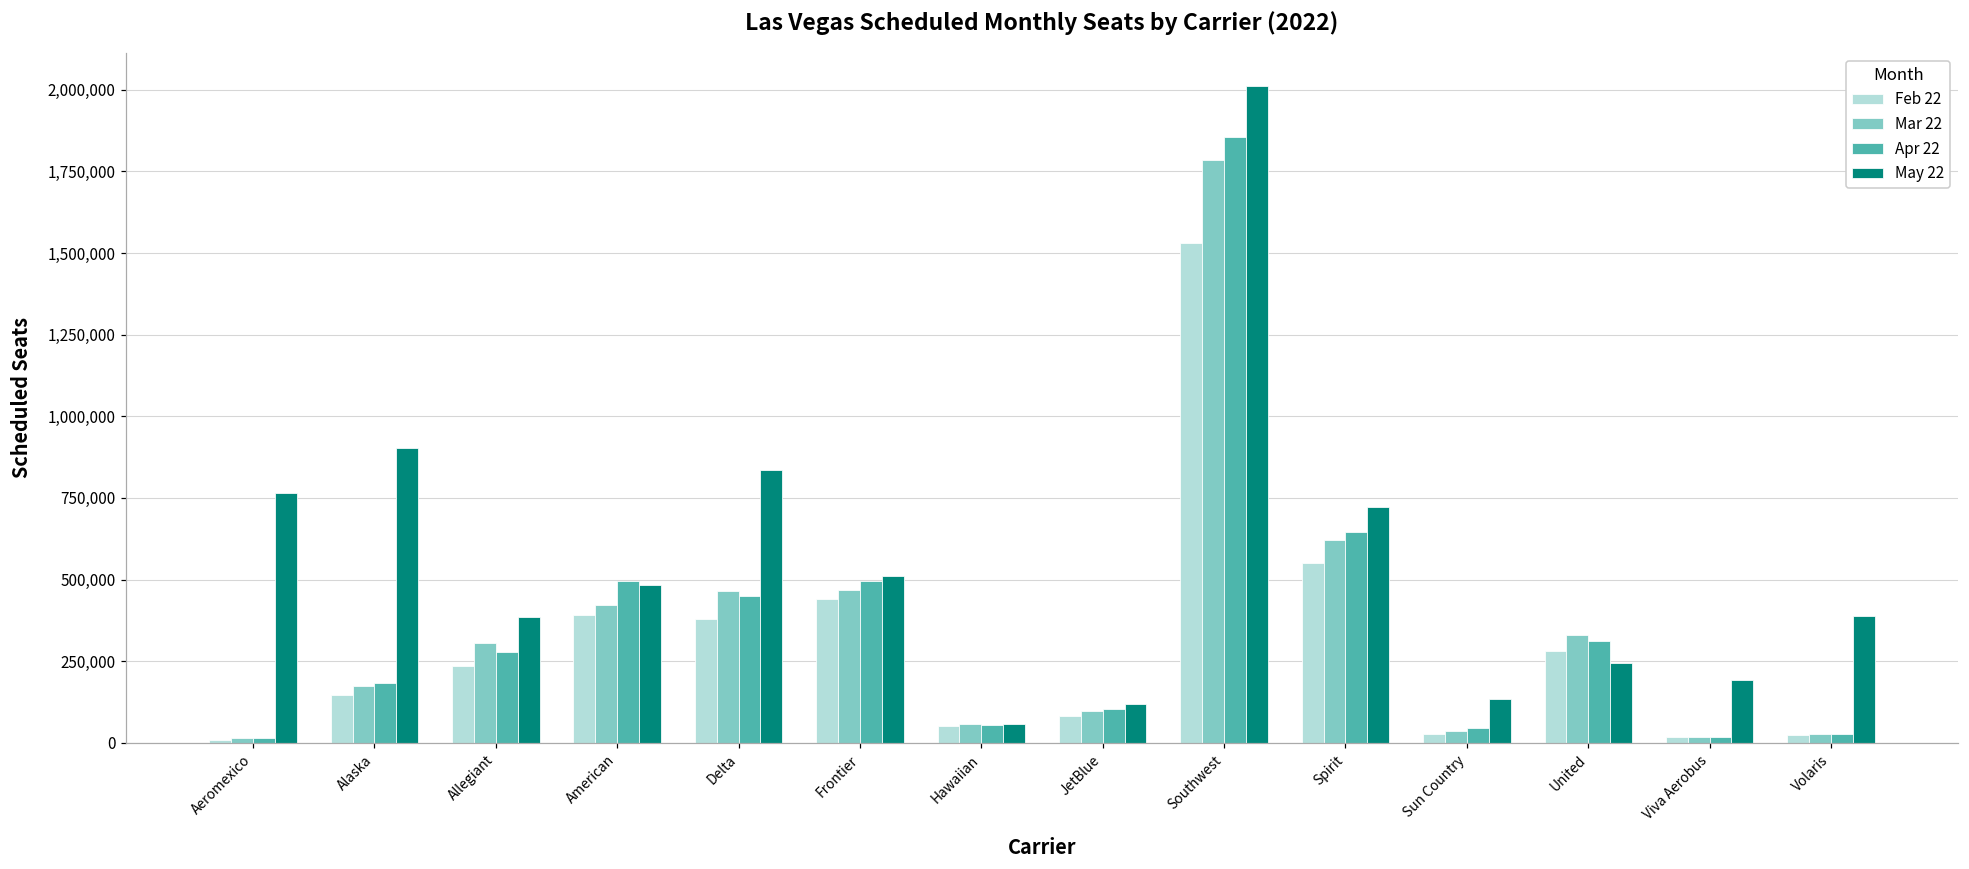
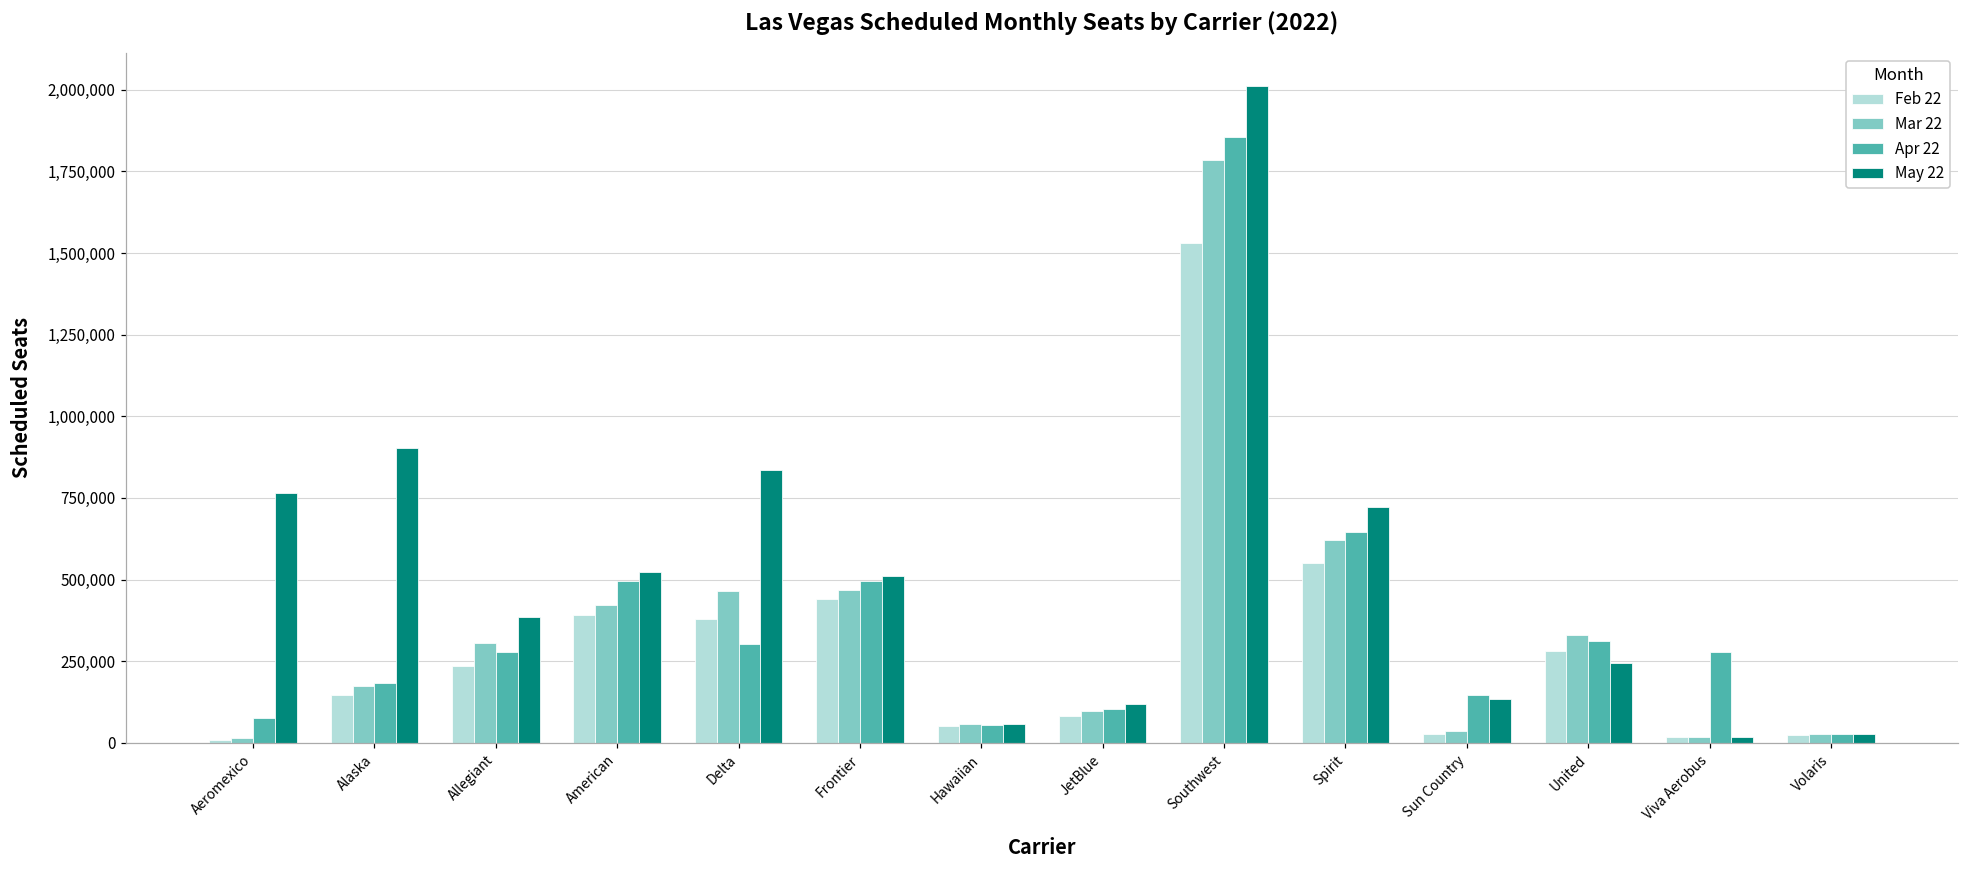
  {
    "Apr 22": {
-     "Aeromexico": "10,000",
+     "Aeromexico": "80,000",
      "Alaska": "180,000",
      "Allegiant": "280,000",
      "American": "500,000",
-     "Delta": "450,000",
+     "Delta": "300,000",
      "Frontier": "490,000",
      "Hawaiian": "50,000",
      "JetBlue": "100,000",
      "Southwest": "1,850,000",
      "Spirit": "650,000",
-     "Sun Country": "40,000",
+     "Sun Country": "150,000",
      "United": "310,000",
-     "Viva Aerobus": "20,000",
+     "Viva Aerobus": "280,000",
      "Volaris": "30,000"
    },
    "May 22": {
      "Aeromexico": "770,000",
      "Alaska": "900,000",
      "Allegiant": "390,000",
-     "American": "480,000",
+     "American": "520,000",
      "Delta": "830,000",
      "Frontier": "510,000",
      "Hawaiian": "60,000",
      "JetBlue": "120,000",
      "Southwest": "2,010,000",
      "Spirit": "720,000",
      "Sun Country": "130,000",
      "United": "250,000",
-     "Viva Aerobus": "190,000",
-     "Volaris": "390,000"
+     "Viva Aerobus": "20,000",
+     "Volaris": "30,000"
    }
  }
